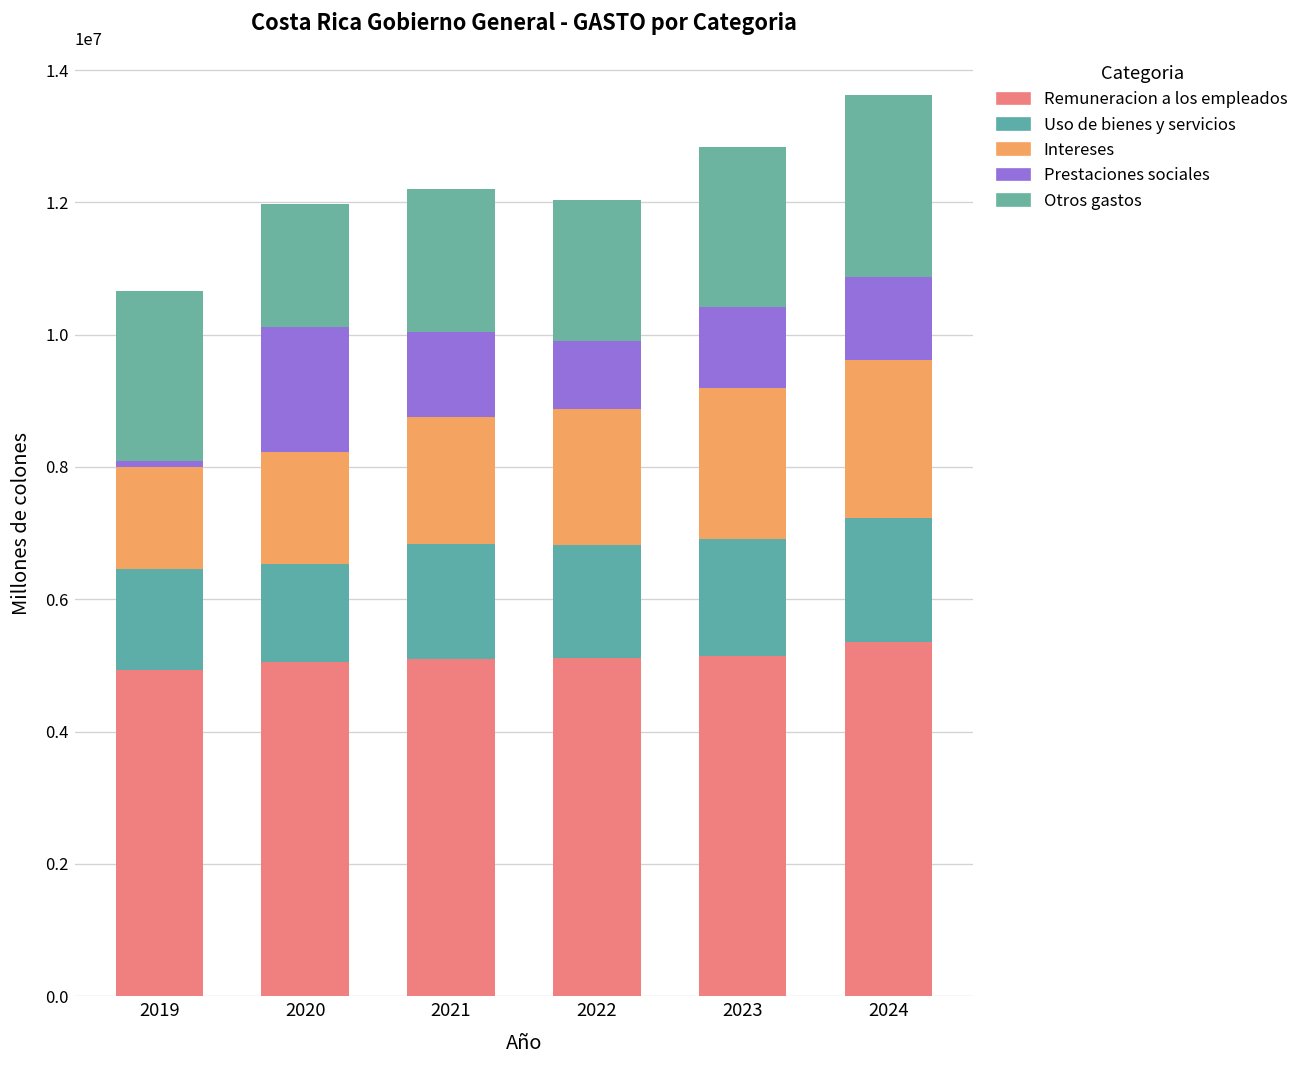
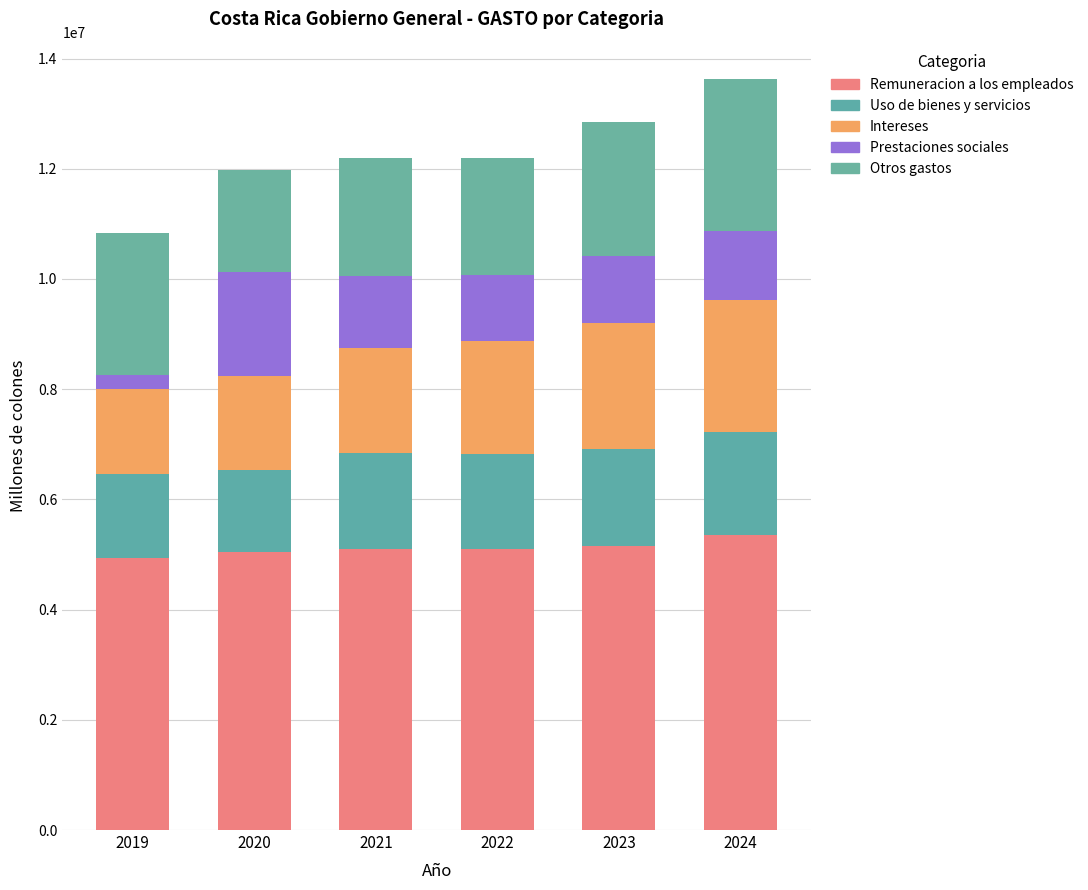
  {
    "Prestaciones sociales": {
-     "2019": 100000,
+     "2019": 300000,
      "2020": 1900000,
      "2021": 1300000,
-     "2022": 1000000,
+     "2022": 1200000,
      "2023": 1200000,
      "2024": 1200000
    }
  }
